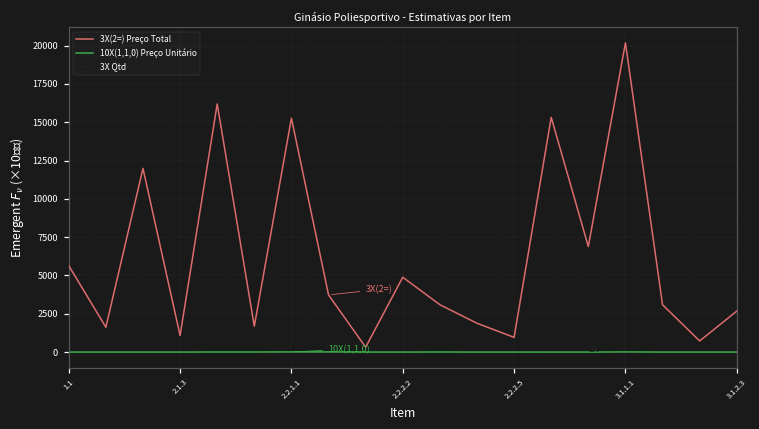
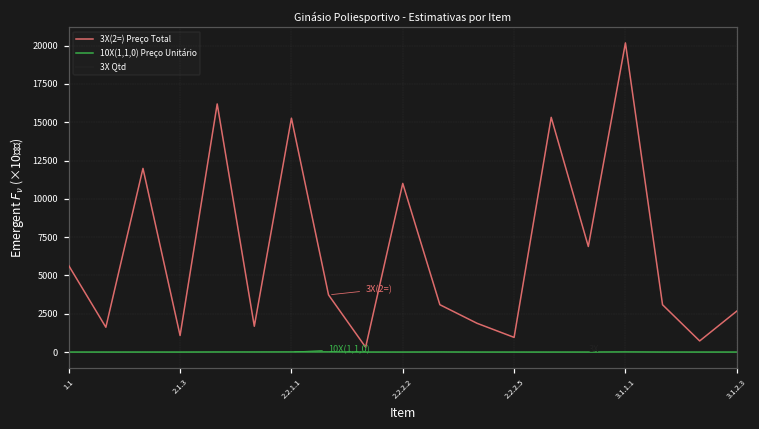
  {
    "3X(2=) Preço Total": {
      "1.1": 5600,
      "2.1.3": 1100,
      "2.2.1.1": 15300,
-     "2.2.2.2": 4900,
+     "2.2.2.2": 11000,
      "2.2.2.5": 1000,
      "3.1.1.1": 20200,
      "3.1.2.3": 2700
    },
    "3X Qtd": {
      "1.1": 0,
      "2.1.3": 0,
      "2.2.1.1": 0,
      "2.2.2.2": 0,
      "2.2.2.5": 0,
      "3.1.1.1": 0,
      "3.1.2.3": 0
    }
  }
